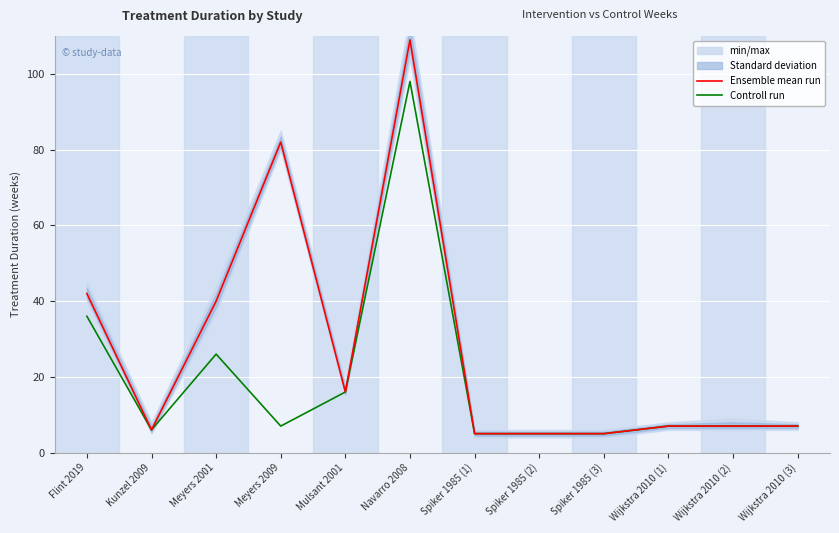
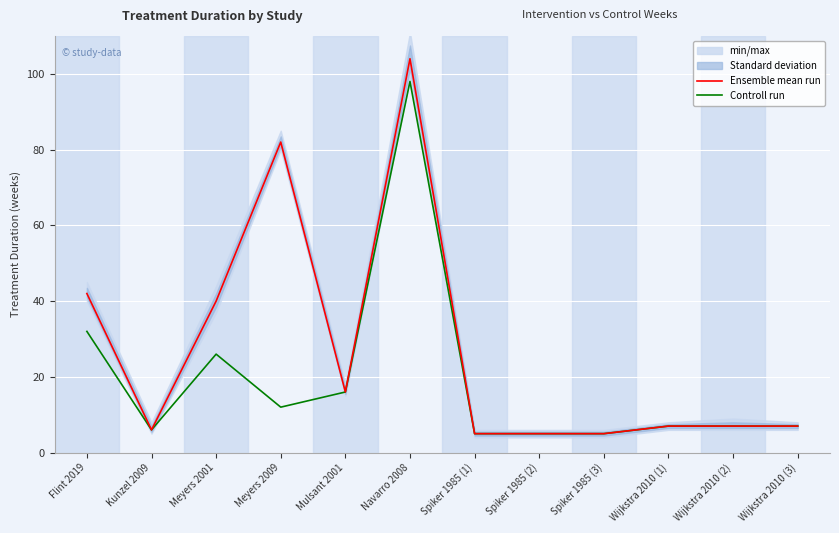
  {
    "Ensemble mean run": {
      "Flint 2019": 42,
      "Meyers 2001": 40,
      "Meyers 2009": 82,
-     "Navarro 2008": 109
+     "Navarro 2008": 104
    },
    "Controll run": {
-     "Flint 2019": 36,
+     "Flint 2019": 32,
      "Meyers 2001": 26,
-     "Meyers 2009": 7,
+     "Meyers 2009": 12,
      "Navarro 2008": 98
    }
  }
